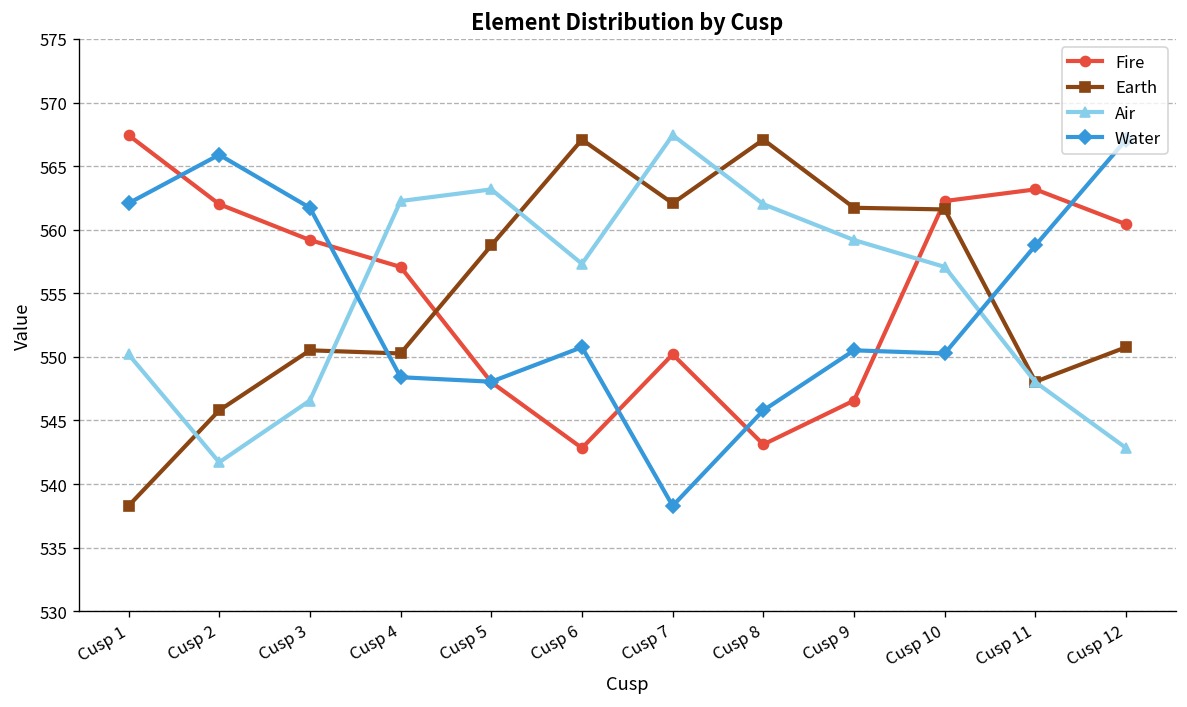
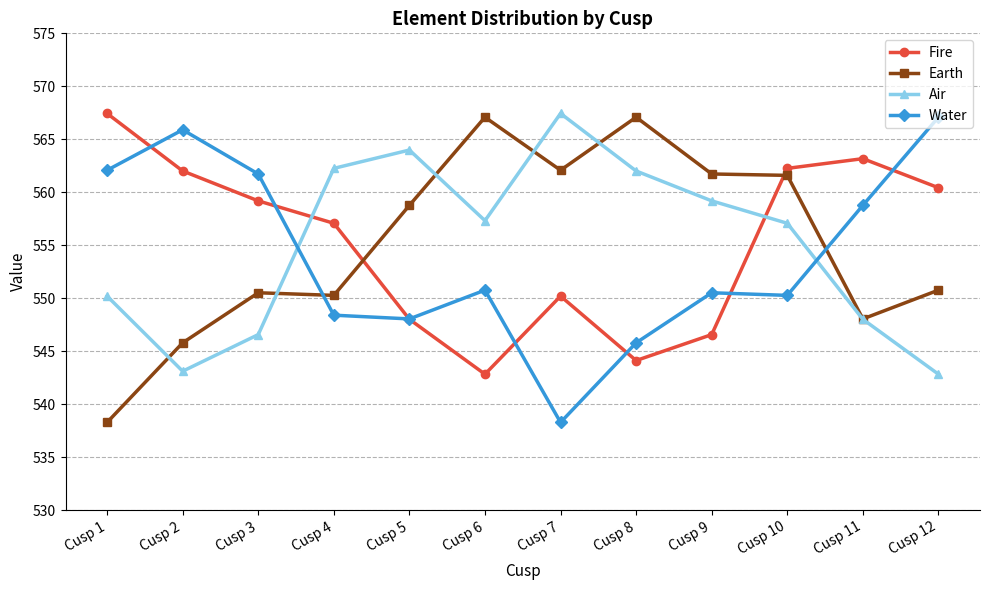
  {
    "Fire": {
      "Cusp 1": 567.4,
      "Cusp 2": 562.0,
      "Cusp 3": 559.2,
      "Cusp 4": 557.1,
      "Cusp 6": 542.8,
      "Cusp 7": 550.2,
-     "Cusp 8": 543.1,
+     "Cusp 8": 544.1,
      "Cusp 9": 546.6,
      "Cusp 10": 562.3,
      "Cusp 11": 563.2,
      "Cusp 12": 560.4
    },
    "Earth": {
      "Cusp 1": 538.3,
      "Cusp 2": 545.8,
      "Cusp 3": 550.5,
      "Cusp 4": 550.3,
      "Cusp 5": 558.8,
      "Cusp 6": 567.1,
      "Cusp 7": 562.1,
      "Cusp 8": 567.1,
      "Cusp 9": 561.7,
      "Cusp 10": 561.6,
      "Cusp 12": 550.8
    },
    "Air": {
      "Cusp 1": 550.2,
-     "Cusp 2": 541.7,
+     "Cusp 2": 543.1,
      "Cusp 3": 546.6,
      "Cusp 4": 562.3,
-     "Cusp 5": 563.2,
+     "Cusp 5": 564.0,
      "Cusp 6": 557.3,
      "Cusp 7": 567.4,
      "Cusp 8": 562.0,
      "Cusp 9": 559.2,
      "Cusp 10": 557.1,
      "Cusp 12": 542.8
    },
    "Water": {
      "Cusp 1": 562.1,
      "Cusp 2": 565.9,
      "Cusp 3": 561.7,
      "Cusp 4": 548.4,
      "Cusp 6": 550.8,
      "Cusp 7": 538.3,
      "Cusp 8": 545.8,
      "Cusp 9": 550.5,
      "Cusp 10": 550.3,
      "Cusp 11": 558.8
    }
  }
